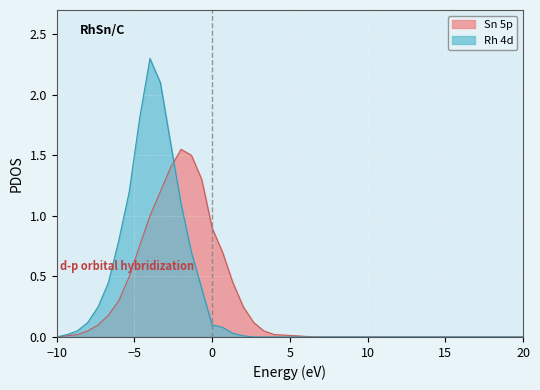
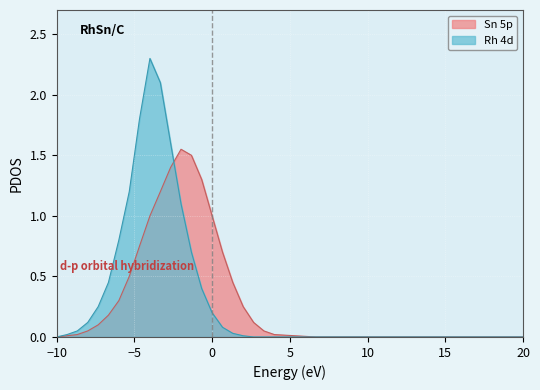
  {
    "Sn 5p": {
-     "0": 0.9
+     "0": 1.0
    },
    "Rh 4d": {
-     "0": 0.1
+     "0": 0.2
    }
  }
